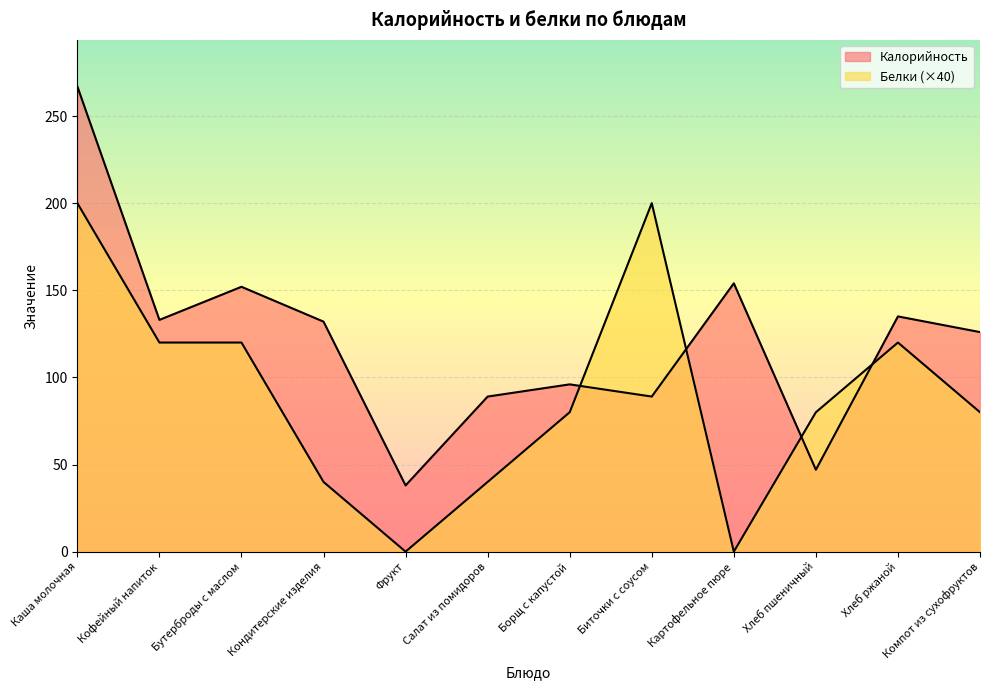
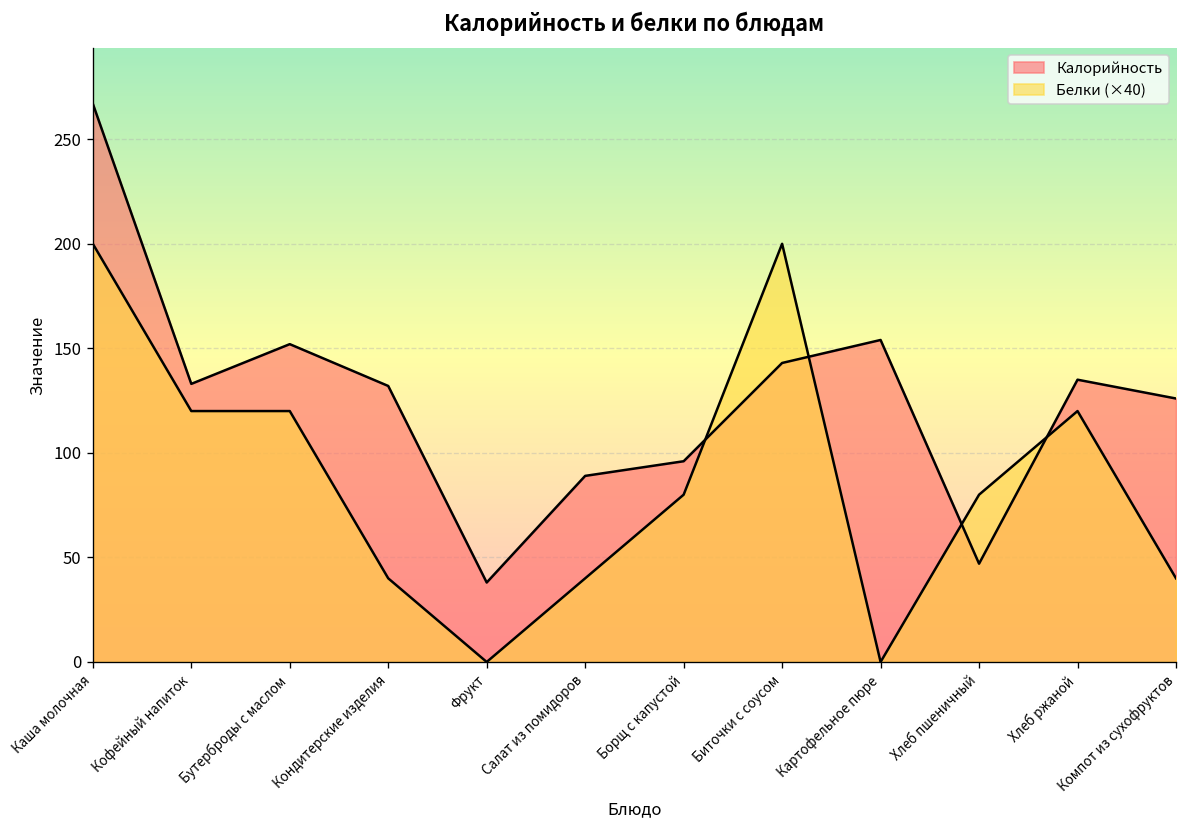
  {
    "Калорийность": {
      "Каша молочная": 267,
      "Кофейный напиток": 133,
      "Бутерброды с маслом": 152,
      "Кондитерские изделия": 132,
      "Фрукт": 38,
      "Салат из помидоров": 89,
      "Борщ с капустой": 96,
-     "Биточки с соусом": 89,
+     "Биточки с соусом": 143,
      "Картофельное пюре": 154,
      "Хлеб пшеничный": 47,
      "Хлеб ржаной": 135,
      "Компот из сухофруктов": 126
    },
    "Белки (×40)": {
      "Каша молочная": 200,
      "Кофейный напиток": 120,
      "Бутерброды с маслом": 120,
      "Кондитерские изделия": 40,
      "Фрукт": 0,
      "Салат из помидоров": 40,
      "Борщ с капустой": 80,
      "Биточки с соусом": 200,
      "Картофельное пюре": 0,
      "Хлеб пшеничный": 80,
      "Хлеб ржаной": 120,
-     "Компот из сухофруктов": 80
+     "Компот из сухофруктов": 40
    }
  }
